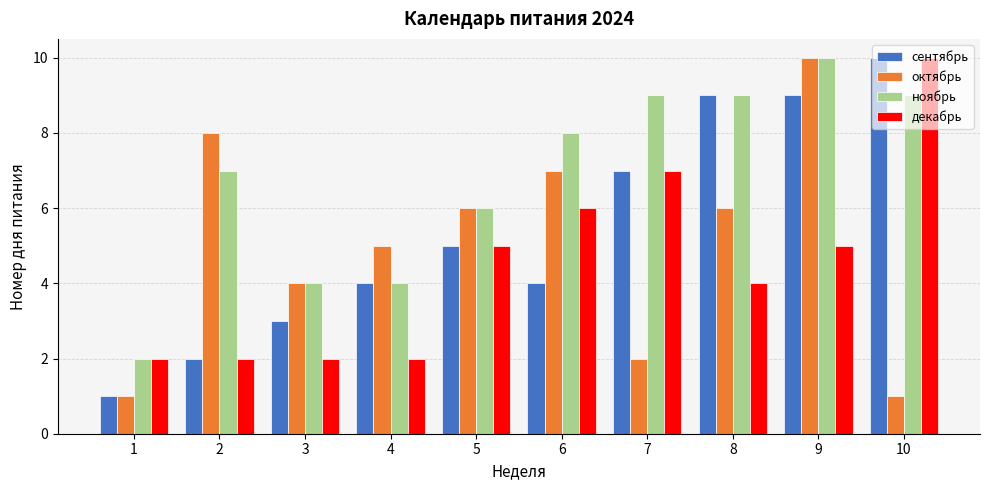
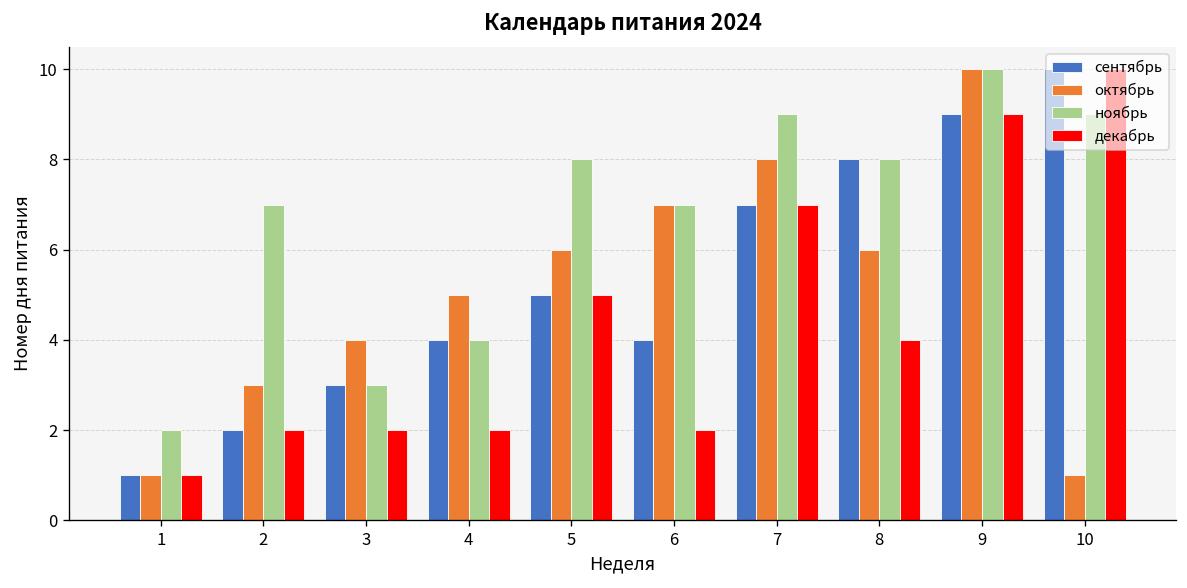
  {
    "сентябрь": {
      "1": 1,
      "2": 2,
      "3": 3,
      "4": 4,
      "5": 5,
      "6": 4,
      "7": 7,
-     "8": 9,
+     "8": 8,
      "9": 9
    },
    "октябрь": {
      "1": 1,
-     "2": 8,
+     "2": 3,
      "3": 4,
      "4": 5,
      "5": 6,
      "6": 7,
-     "7": 2,
+     "7": 8,
      "8": 6,
      "9": 10,
      "10": 1
    },
    "ноябрь": {
      "1": 2,
      "2": 7,
-     "3": 4,
+     "3": 3,
      "4": 4,
-     "5": 6,
-     "6": 8,
+     "5": 8,
+     "6": 7,
      "7": 9,
-     "8": 9,
+     "8": 8,
      "9": 10
    },
    "декабрь": {
-     "1": 2,
+     "1": 1,
      "2": 2,
      "3": 2,
      "4": 2,
      "5": 5,
-     "6": 6,
+     "6": 2,
      "7": 7,
      "8": 4,
-     "9": 5
+     "9": 9
    }
  }
